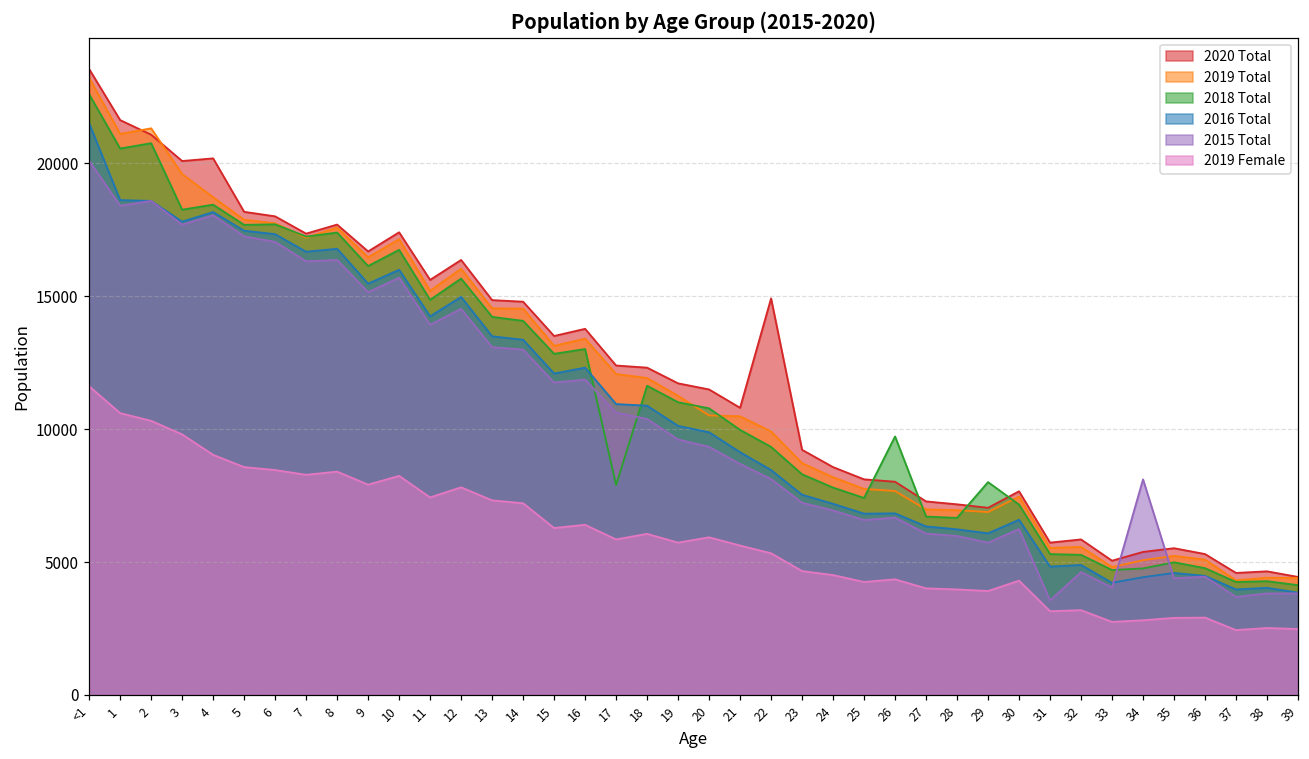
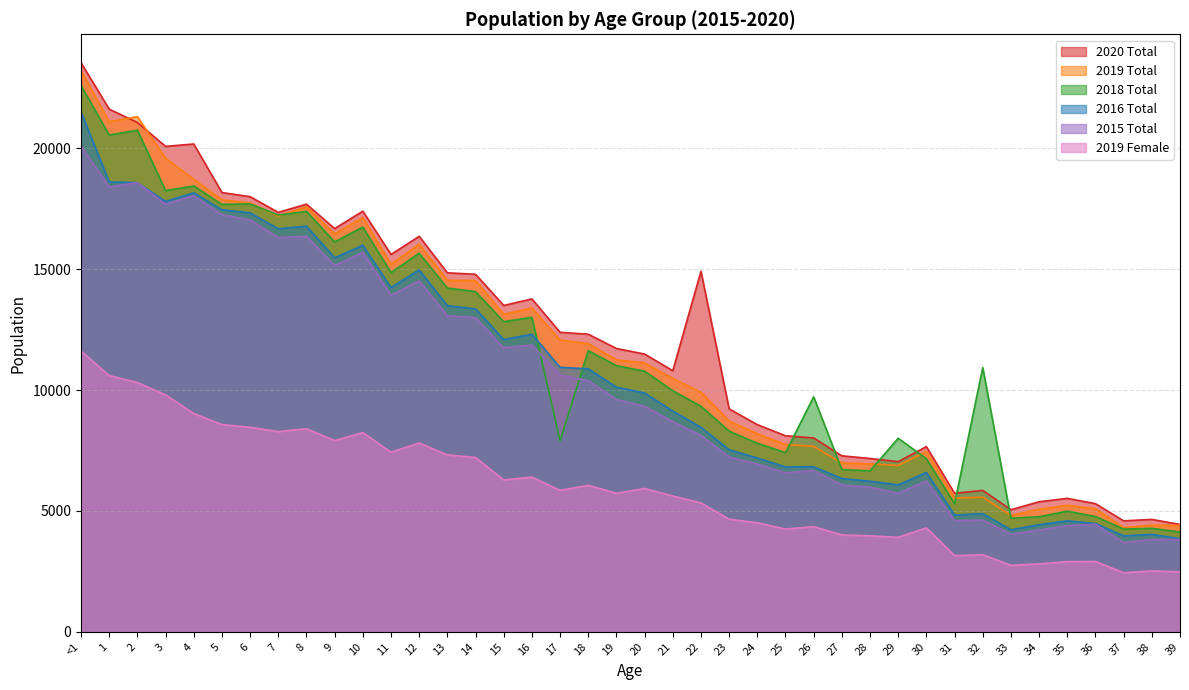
  {
    "2019 Total": {
      "<1": 23200,
      "1": 21100,
      "2": 21300,
      "3": 19600,
      "4": 18700,
      "5": 17900,
      "8": 17600,
      "9": 16500,
      "10": 17100,
      "11": 15200,
      "12": 16000,
      "13": 14500,
      "14": 14500,
      "15": 13100,
      "16": 13400,
      "17": 12100,
      "18": 11900,
      "19": 11300,
-     "20": 10500,
+     "20": 11100,
      "21": 10500,
      "22": 9900,
      "23": 8700,
      "24": 8200,
      "25": 7800,
      "26": 7700,
      "27": 7000,
      "28": 7000,
      "29": 6900,
      "30": 7500,
      "31": 5500,
      "32": 5600,
      "33": 4800,
      "34": 5100,
      "35": 5200,
      "36": 5100,
      "38": 4400
    },
    "2018 Total": {
      "<1": 22600,
      "1": 20600,
      "2": 20800,
      "3": 18300,
      "4": 18400,
      "5": 17700,
      "8": 17400,
      "9": 16100,
      "10": 16700,
      "11": 14900,
      "12": 15700,
      "13": 14200,
      "14": 14100,
      "15": 12800,
      "16": 13000,
      "17": 7900,
      "18": 11600,
      "19": 11000,
      "20": 10800,
      "21": 10000,
      "22": 9300,
      "23": 8300,
      "24": 7800,
      "25": 7400,
      "26": 9700,
      "27": 6700,
      "28": 6700,
      "29": 8000,
      "30": 7200,
      "31": 5300,
-     "32": 5300,
+     "32": 10900,
      "33": 4700,
      "34": 4800,
      "35": 5000,
      "36": 4800,
      "38": 4300,
      "39": 4100
    },
    "2015 Total": {
      "<1": 20100,
      "1": 18400,
      "3": 17700,
      "4": 18000,
      "5": 17300,
      "6": 17000,
      "7": 16300,
      "8": 16400,
      "9": 15200,
      "10": 15700,
      "11": 13900,
      "12": 14500,
      "13": 13100,
      "14": 13000,
      "15": 11800,
      "16": 11900,
      "17": 10600,
      "18": 10400,
      "19": 9600,
      "20": 9300,
      "21": 8700,
      "22": 8100,
      "23": 7200,
      "24": 6900,
      "25": 6600,
      "26": 6700,
      "27": 6100,
      "28": 6000,
      "29": 5700,
      "30": 6200,
-     "31": 3600,
+     "31": 4600,
      "32": 4600,
      "33": 4000,
-     "34": 8100,
+     "34": 4200,
      "35": 4400,
      "37": 3700,
      "38": 3800
    }
  }
